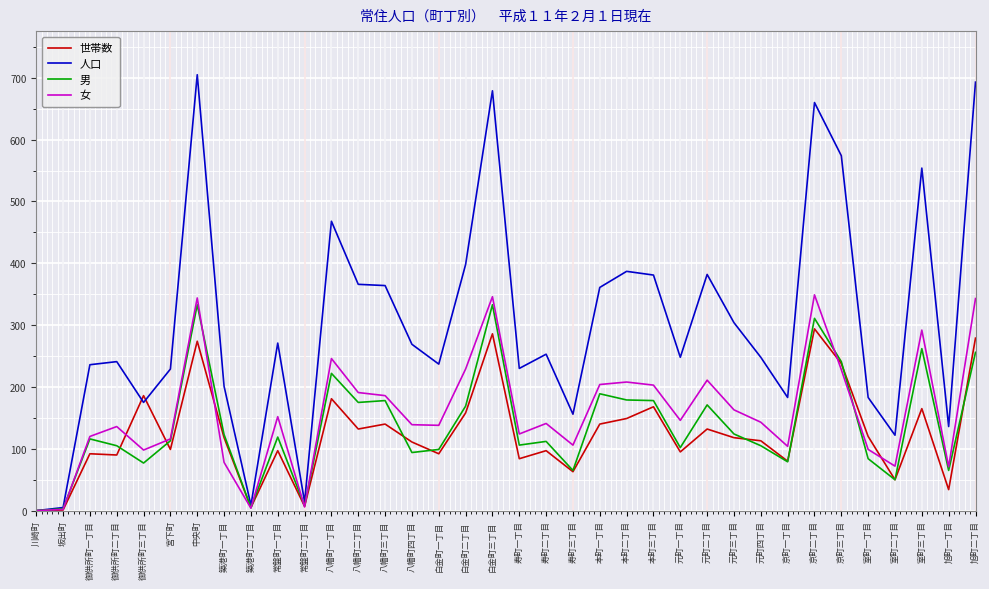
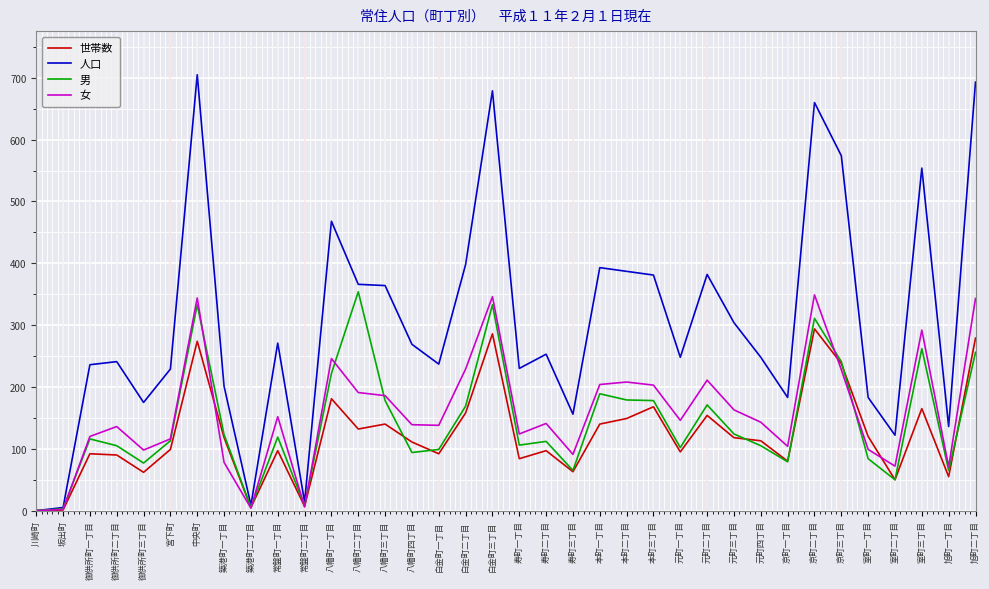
  {
    "世帯数": {
      "御供所町一丁目": 90,
      "御供所町二丁目": 90,
-     "御供所町三丁目": 190,
+     "御供所町三丁目": 60,
      "宮下町": 100,
      "中央町": 270,
      "築港町一丁目": 120,
      "常盤町一丁目": 100,
      "八幡町一丁目": 180,
      "八幡町二丁目": 130,
      "八幡町三丁目": 140,
      "八幡町四丁目": 110,
      "白金町一丁目": 90,
      "白金町二丁目": 160,
      "白金町三丁目": 290,
      "寿町一丁目": 80,
      "寿町二丁目": 100,
      "本町一丁目": 140,
      "本町二丁目": 150,
      "本町三丁目": 170,
      "元町一丁目": 100,
-     "元町二丁目": 130,
+     "元町二丁目": 150,
      "元町三丁目": 120,
      "元町四丁目": 110,
      "京町二丁目": 290,
      "室町一丁目": 120,
      "室町三丁目": 170,
-     "旭町一丁目": 30,
+     "旭町一丁目": 60,
      "旭町二丁目": 280
    },
    "人口": {
      "御供所町一丁目": 240,
      "御供所町二丁目": 240,
      "御供所町三丁目": 180,
      "宮下町": 230,
      "中央町": 710,
      "築港町一丁目": 200,
      "常盤町一丁目": 270,
      "常盤町二丁目": 10,
      "八幡町一丁目": 470,
      "八幡町二丁目": 370,
      "八幡町三丁目": 360,
      "八幡町四丁目": 270,
      "白金町一丁目": 240,
      "白金町二丁目": 400,
      "白金町三丁目": 680,
      "寿町一丁目": 230,
      "寿町二丁目": 250,
      "寿町三丁目": 160,
-     "本町一丁目": 360,
+     "本町一丁目": 390,
      "本町二丁目": 390,
      "本町三丁目": 380,
      "元町一丁目": 250,
      "元町二丁目": 380,
      "元町三丁目": 300,
      "元町四丁目": 250,
      "京町一丁目": 180,
      "京町二丁目": 660,
      "京町三丁目": 570,
      "室町一丁目": 180,
      "室町二丁目": 120,
      "室町三丁目": 550,
      "旭町一丁目": 140,
      "旭町二丁目": 690
    },
    "男": {
      "御供所町二丁目": 110,
      "御供所町三丁目": 80,
      "中央町": 330,
      "築港町一丁目": 120,
      "常盤町一丁目": 120,
      "八幡町一丁目": 220,
-     "八幡町二丁目": 180,
+     "八幡町二丁目": 350,
      "八幡町三丁目": 180,
      "八幡町四丁目": 90,
      "白金町一丁目": 100,
      "白金町二丁目": 170,
      "白金町三丁目": 330,
      "寿町一丁目": 110,
      "寿町二丁目": 110,
      "本町一丁目": 190,
      "本町二丁目": 180,
      "本町三丁目": 180,
      "元町一丁目": 100,
      "元町二丁目": 170,
      "元町三丁目": 120,
      "元町四丁目": 110,
      "京町二丁目": 310,
      "室町一丁目": 80,
      "室町三丁目": 260,
      "旭町一丁目": 70,
      "旭町二丁目": 260
    },
    "女": {
      "御供所町二丁目": 140,
      "御供所町三丁目": 100,
      "中央町": 340,
      "築港町一丁目": 80,
      "常盤町一丁目": 150,
      "八幡町一丁目": 250,
      "八幡町二丁目": 190,
      "八幡町三丁目": 190,
      "八幡町四丁目": 140,
      "白金町一丁目": 140,
      "白金町二丁目": 230,
      "白金町三丁目": 350,
      "寿町一丁目": 120,
      "寿町二丁目": 140,
-     "寿町三丁目": 110,
+     "寿町三丁目": 90,
      "本町一丁目": 200,
      "本町二丁目": 210,
      "本町三丁目": 200,
      "元町一丁目": 150,
      "元町二丁目": 210,
      "元町三丁目": 160,
      "元町四丁目": 140,
      "京町一丁目": 100,
      "京町二丁目": 350,
      "京町三丁目": 230,
      "室町一丁目": 100,
      "室町二丁目": 70,
      "室町三丁目": 290,
      "旭町一丁目": 70,
      "旭町二丁目": 340
    }
  }
